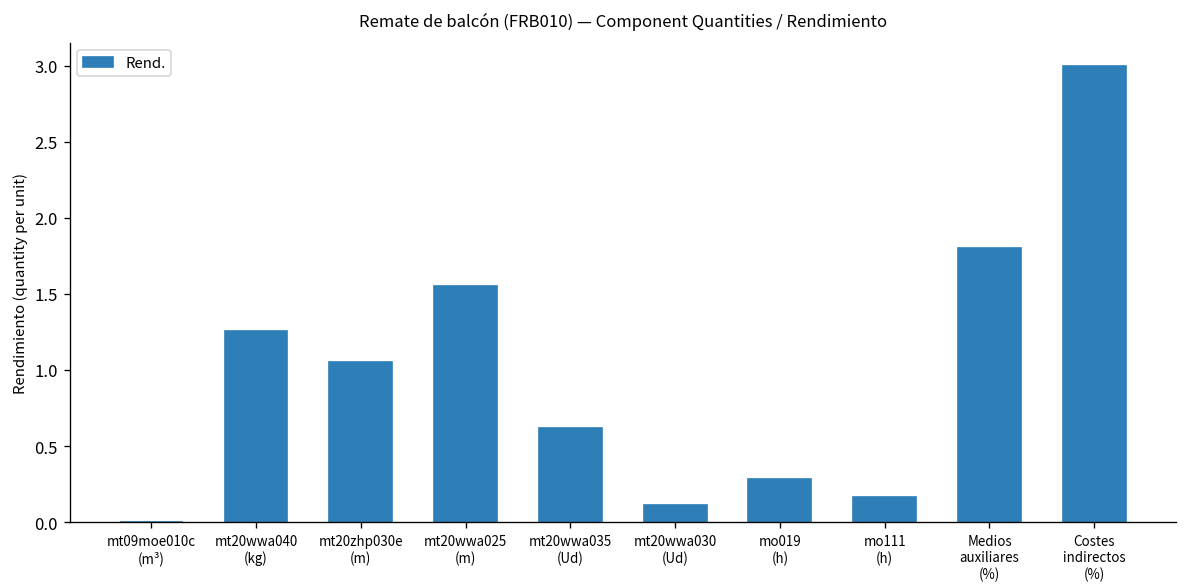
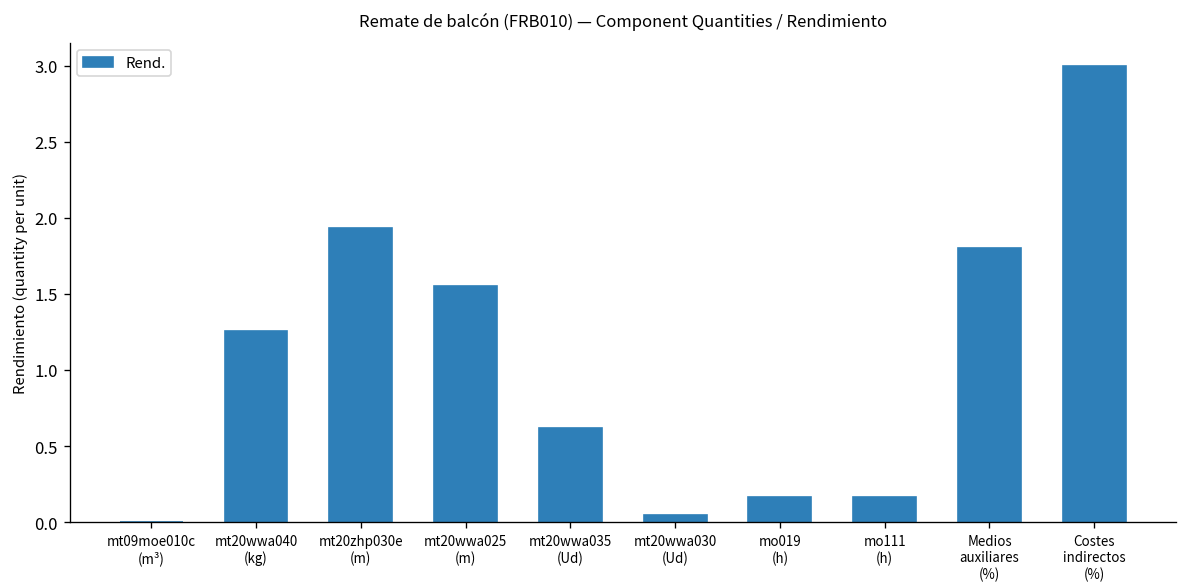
  {
    "mt20wwa040 (kg)": 1.25,
-   "mt20zhp030e (m)": 1.05,
+   "mt20zhp030e (m)": 1.93,
    "mt20wwa025 (m)": 1.55,
    "mt20wwa035 (Ud)": 0.62,
-   "mt20wwa030 (Ud)": 0.11,
-   "mo019 (h)": 0.28,
+   "mt20wwa030 (Ud)": 0.05,
+   "mo019 (h)": 0.17,
    "mo111 (h)": 0.17,
    "Medios auxiliares (%)": 1.80,
    "Costes indirectos (%)": 3.00
  }
